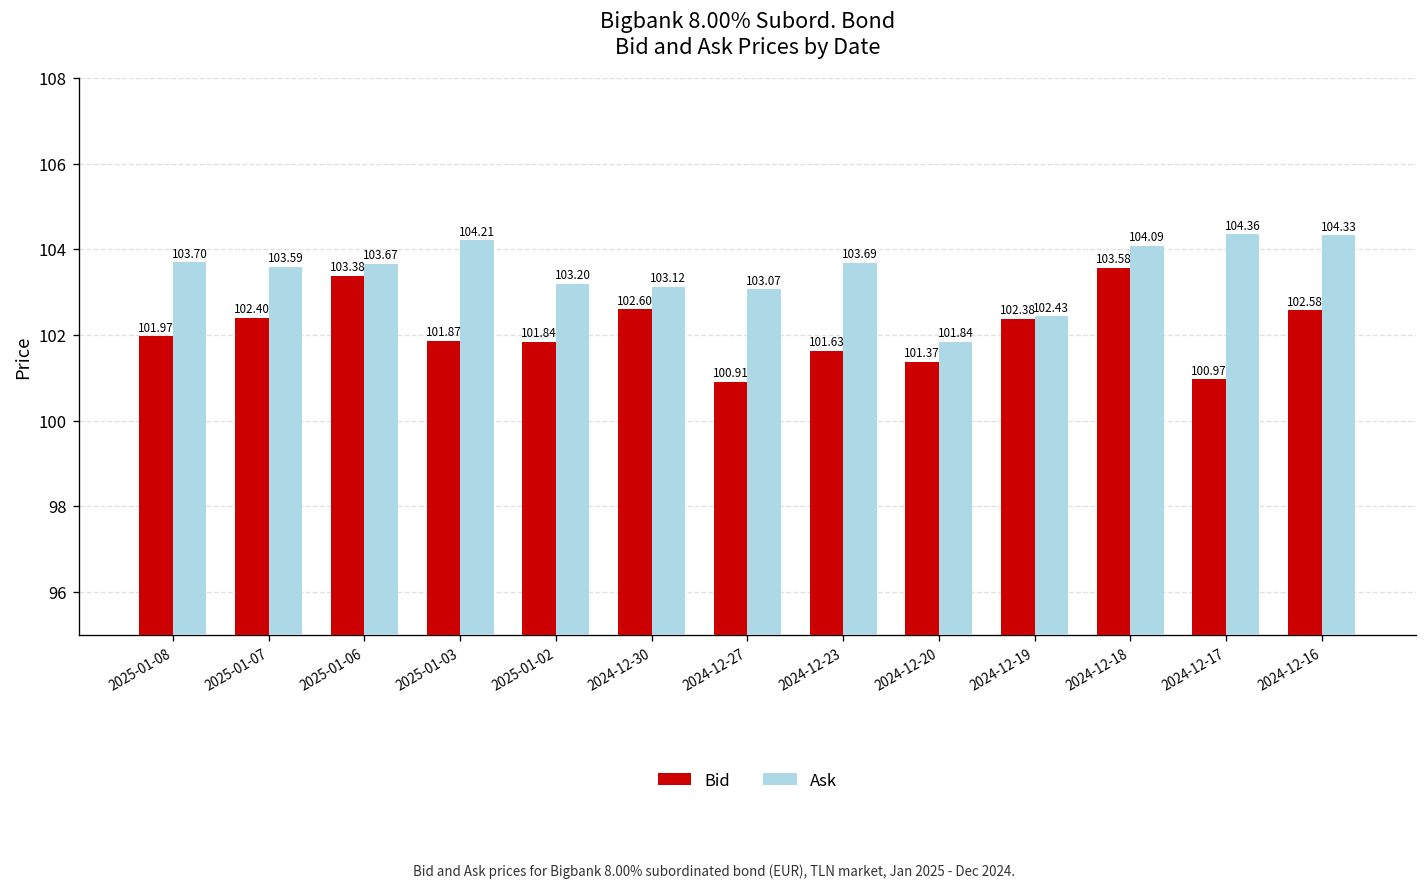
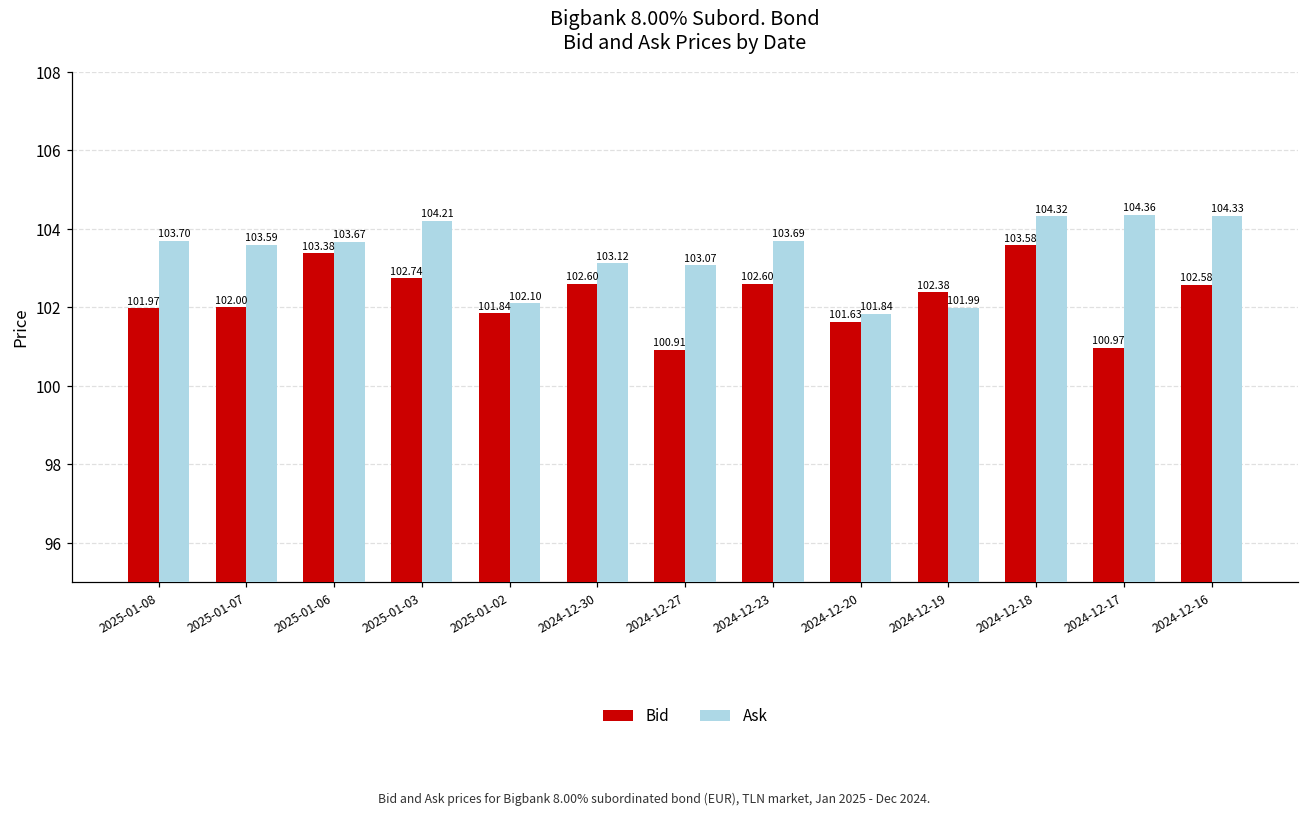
  {
    "Bid": {
      "2025-01-08": 101.97,
-     "2025-01-07": 102.40,
+     "2025-01-07": 102.00,
      "2025-01-06": 103.38,
-     "2025-01-03": 101.87,
+     "2025-01-03": 102.74,
      "2025-01-02": 101.84,
      "2024-12-30": 102.60,
      "2024-12-27": 100.91,
-     "2024-12-23": 101.63,
-     "2024-12-20": 101.37,
+     "2024-12-23": 102.60,
+     "2024-12-20": 101.63,
      "2024-12-19": 102.38,
      "2024-12-18": 103.58,
      "2024-12-17": 100.97,
      "2024-12-16": 102.58
    },
    "Ask": {
      "2025-01-08": 103.70,
      "2025-01-07": 103.59,
      "2025-01-06": 103.67,
      "2025-01-03": 104.21,
-     "2025-01-02": 103.20,
+     "2025-01-02": 102.10,
      "2024-12-30": 103.12,
      "2024-12-27": 103.07,
      "2024-12-23": 103.69,
      "2024-12-20": 101.84,
-     "2024-12-19": 102.43,
-     "2024-12-18": 104.09,
+     "2024-12-19": 101.99,
+     "2024-12-18": 104.32,
      "2024-12-17": 104.36,
      "2024-12-16": 104.33
    }
  }
